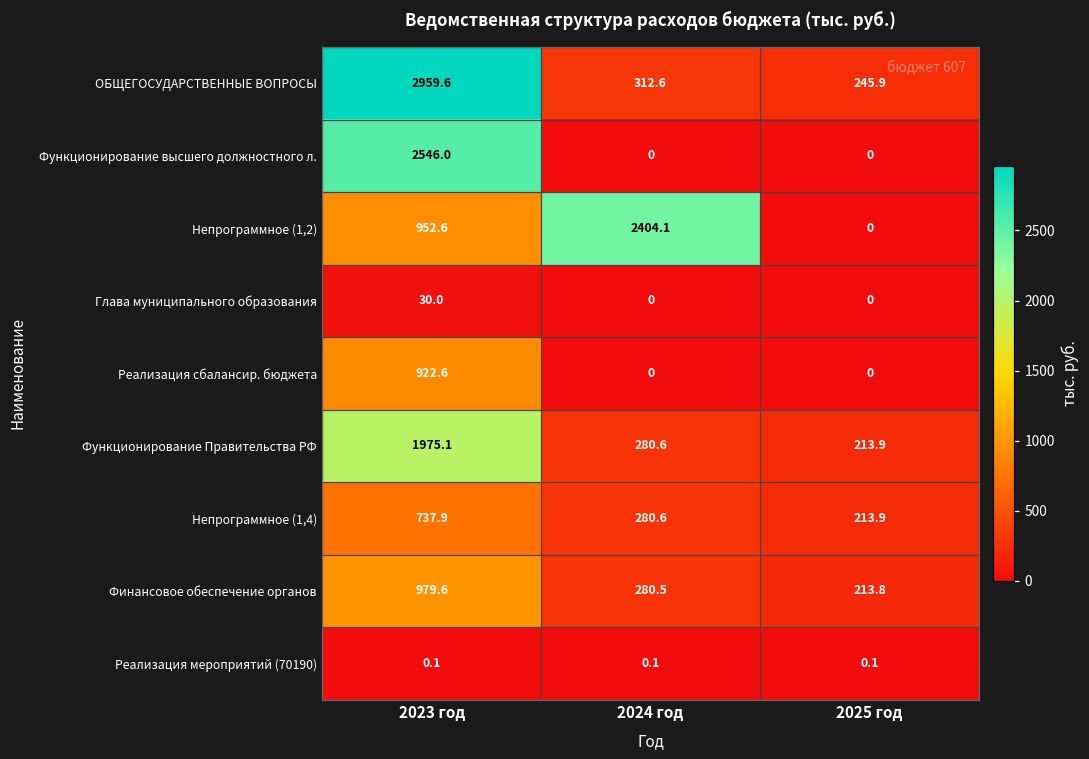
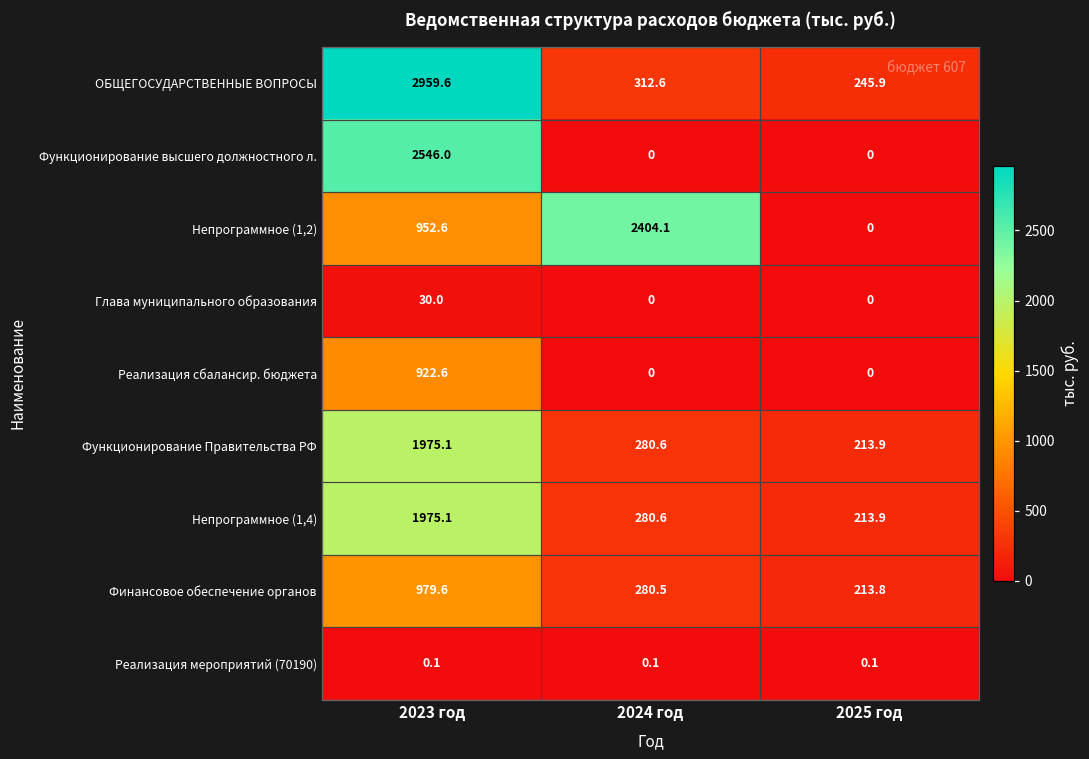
  {
    "ОБЩЕГОСУДАРСТВЕННЫЕ ВОПРОСЫ": {
      "2023 год": 2959.6,
      "2024 год": 312.6
    },
    "Функционирование высшего должностного л.": {
      "2023 год": 2546.0,
      "2024 год": 0,
      "2025 год": 0
    },
    "Непрограммное (1,2)": {
      "2023 год": 952.6,
      "2024 год": 2404.1,
      "2025 год": 0
    },
    "Глава муниципального образования": {
      "2023 год": 30.0,
      "2024 год": 0,
      "2025 год": 0
    },
    "Реализация сбалансир. бюджета": {
      "2023 год": 922.6,
      "2024 год": 0,
      "2025 год": 0
    },
    "Функционирование Правительства РФ": {
      "2023 год": 1975.1,
      "2024 год": 280.6,
      "2025 год": 213.9
    },
    "Непрограммное (1,4)": {
-     "2023 год": 737.9,
+     "2023 год": 1975.1,
      "2024 год": 280.6,
      "2025 год": 213.9
    },
    "Финансовое обеспечение органов": {
      "2023 год": 979.6,
      "2024 год": 280.5,
      "2025 год": 213.8
    },
    "Реализация мероприятий (70190)": {
      "2023 год": 0.1,
      "2024 год": 0.1,
      "2025 год": 0.1
    }
  }
